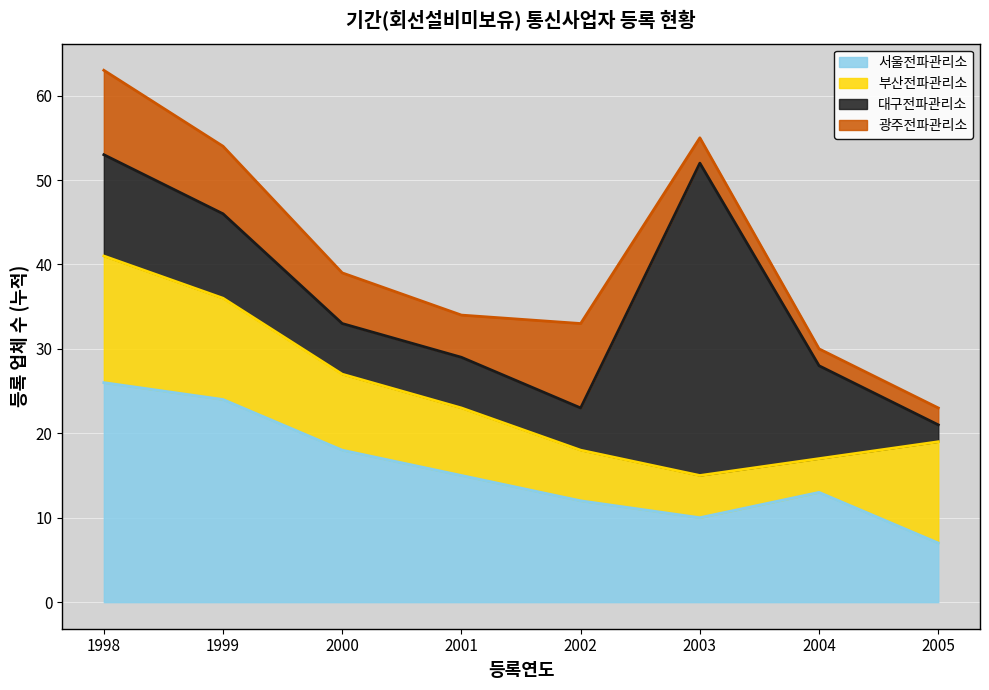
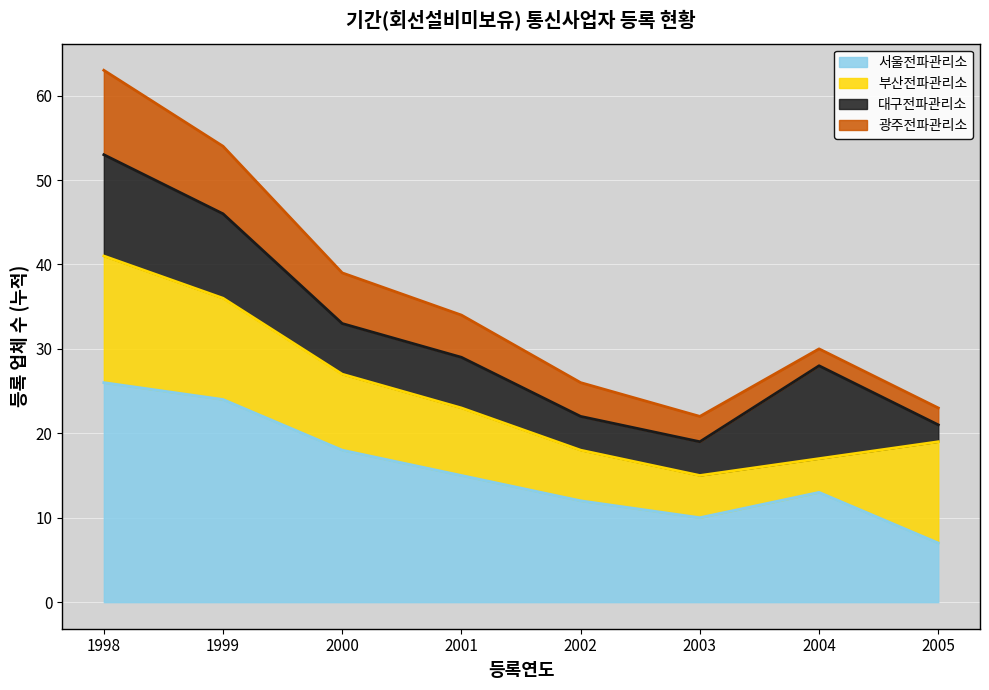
  {
    "서울전파관리소": {
      "1998": 26,
      "1999": 24,
      "2000": 18,
      "2001": 15,
      "2002": 12,
      "2003": 10,
      "2004": 13,
      "2005": 7
    },
    "부산전파관리소": {
      "1998": 15,
      "1999": 12,
      "2000": 9,
      "2001": 8,
      "2002": 6,
      "2003": 5,
      "2004": 4,
      "2005": 12
    },
    "대구전파관리소": {
      "1998": 12,
      "1999": 10,
      "2000": 6,
      "2001": 6,
-     "2002": 5,
-     "2003": 37,
+     "2002": 4,
+     "2003": 4,
      "2004": 11,
      "2005": 2
    },
    "광주전파관리소": {
      "1998": 10,
      "1999": 8,
      "2000": 6,
      "2001": 5,
-     "2002": 10,
+     "2002": 4,
      "2003": 3,
      "2004": 2,
      "2005": 2
    }
  }
